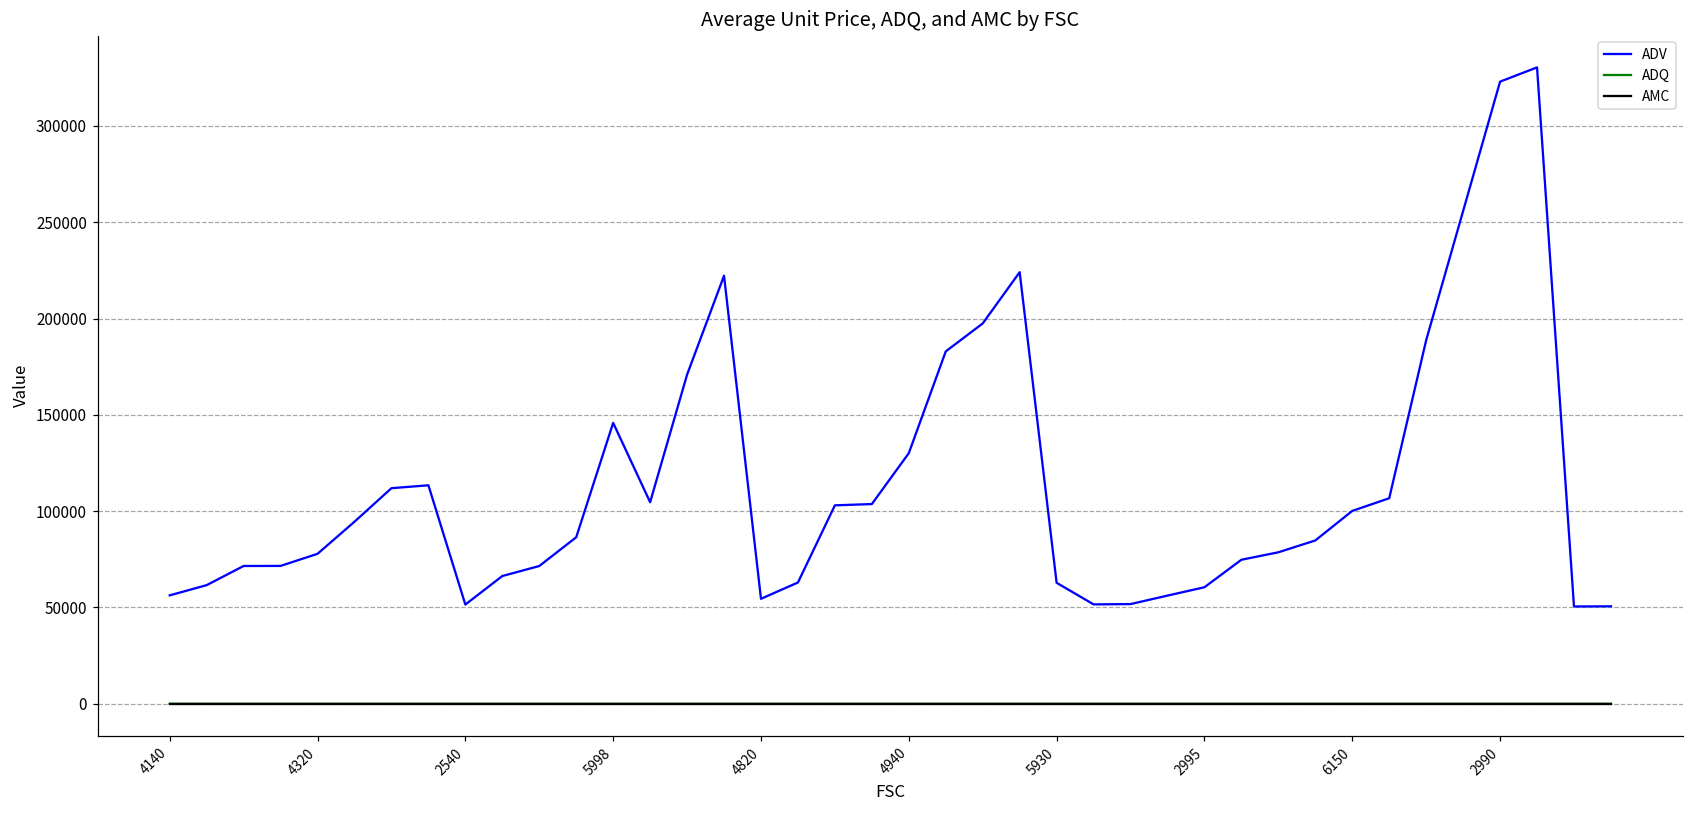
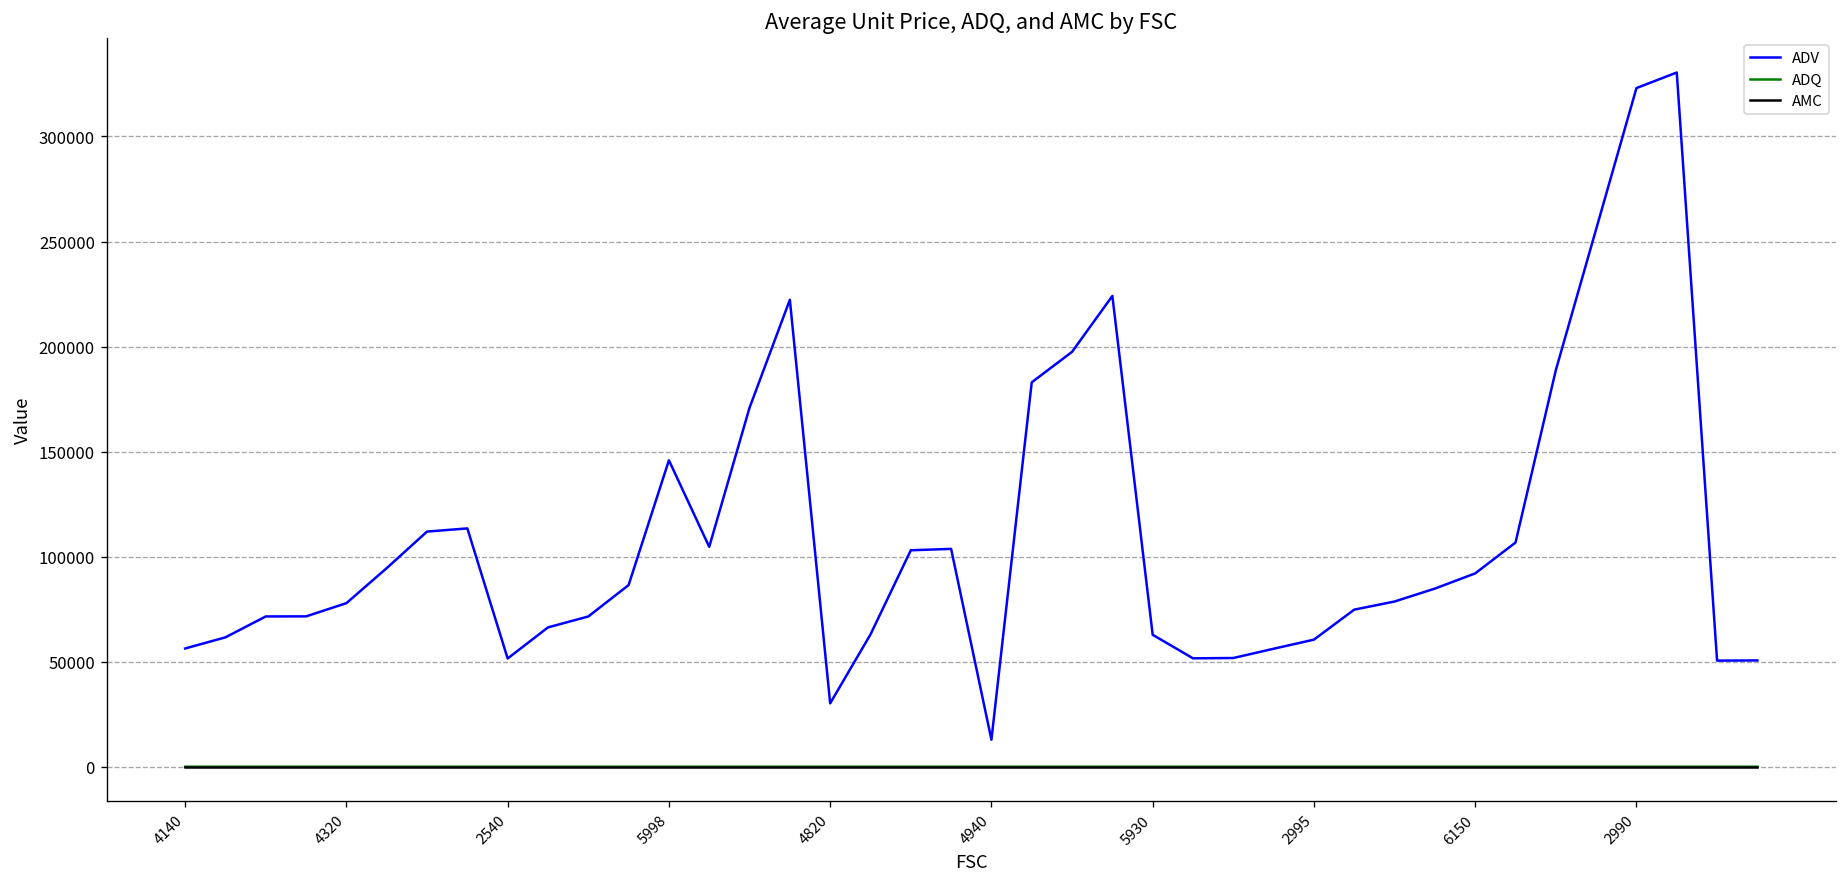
  {
    "ADV": {
      "4140": 56000,
      "4320": 78000,
      "2540": 52000,
      "5998": 146000,
-     "4820": 55000,
-     "4940": 130000,
+     "4820": 30000,
+     "4940": 13000,
      "5930": 63000,
      "2995": 61000,
-     "6150": 100000,
+     "6150": 92000,
      "2990": 323000
    },
    "AMC": {
      "4140": 0,
      "4320": 0,
      "2540": 0,
      "5998": 0,
      "4820": 0,
      "4940": 0,
      "5930": 0,
      "2995": 0,
      "6150": 0,
      "2990": 0
    }
  }
